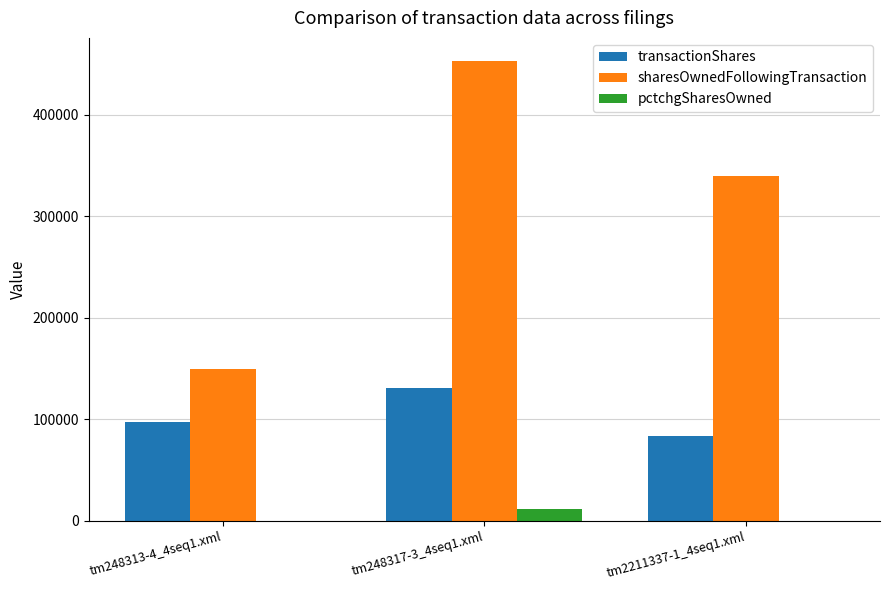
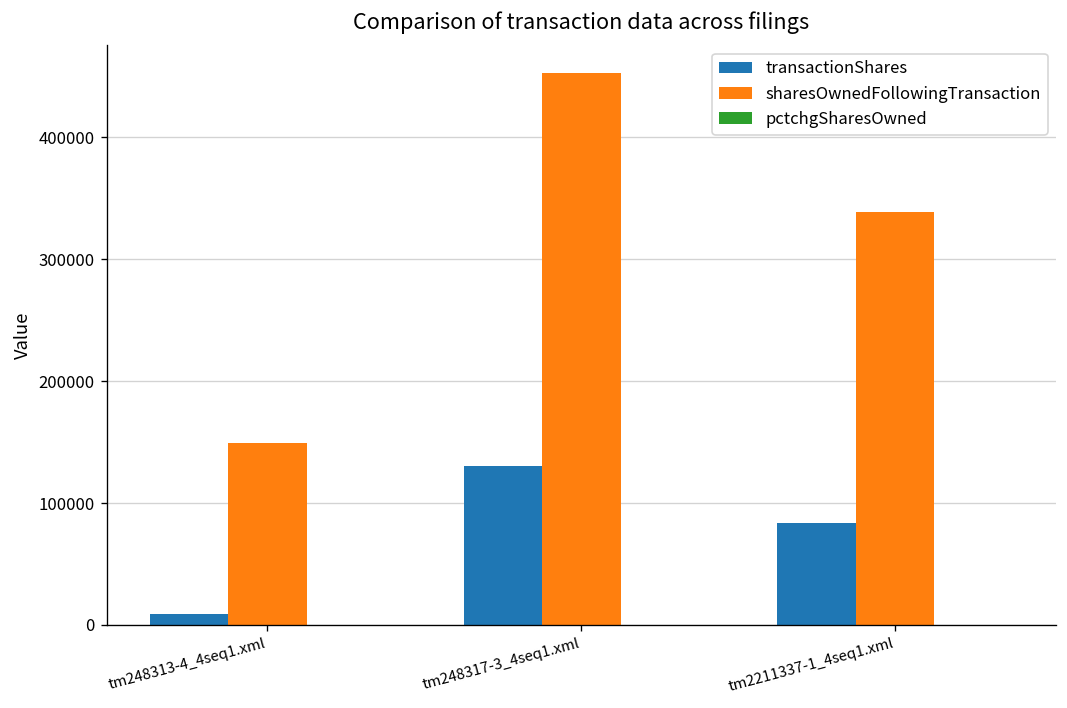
  {
    "transactionShares": {
-     "tm248313-4_4seq1.xml": 97000,
+     "tm248313-4_4seq1.xml": 9000,
      "tm248317-3_4seq1.xml": 131000,
      "tm2211337-1_4seq1.xml": 83000
    },
    "sharesOwnedFollowingTransaction": {
      "tm248313-4_4seq1.xml": 149000,
      "tm248317-3_4seq1.xml": 453000,
      "tm2211337-1_4seq1.xml": 339000
    },
    "pctchgSharesOwned": {
-     "tm248317-3_4seq1.xml": 11000
+     "tm248317-3_4seq1.xml": 0
    }
  }
